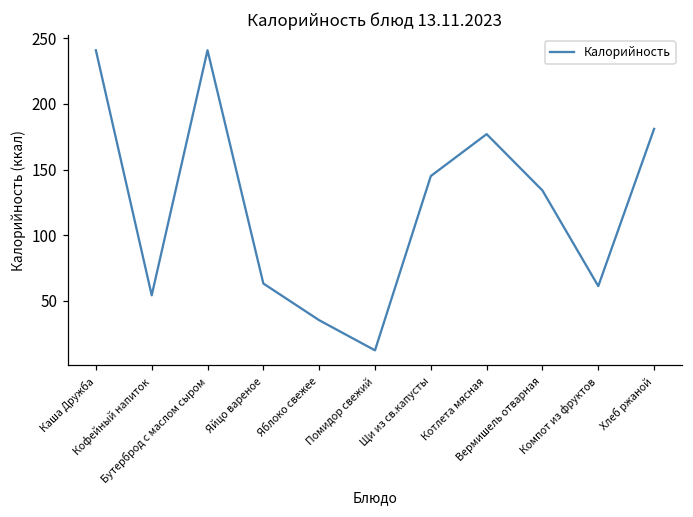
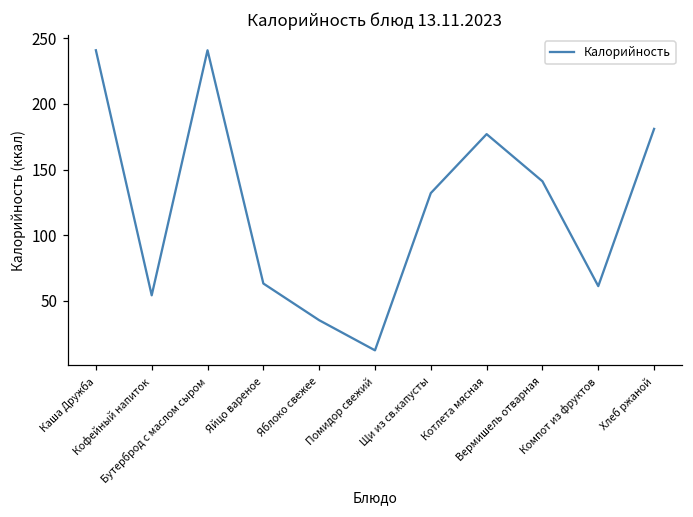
  {
    "Каша Дружба": 241,
    "Кофейный напиток": 54,
    "Бутерброд с маслом сыром": 241,
    "Яйцо вареное": 63,
    "Яблоко свежее": 35,
    "Помидор свежий": 12,
-   "Щи из св.капусты": 145,
+   "Щи из св.капусты": 132,
    "Котлета мясная": 177,
-   "Вермишель отварная": 134,
+   "Вермишель отварная": 141,
    "Компот из фруктов": 61,
    "Хлеб ржаной": 181
  }
